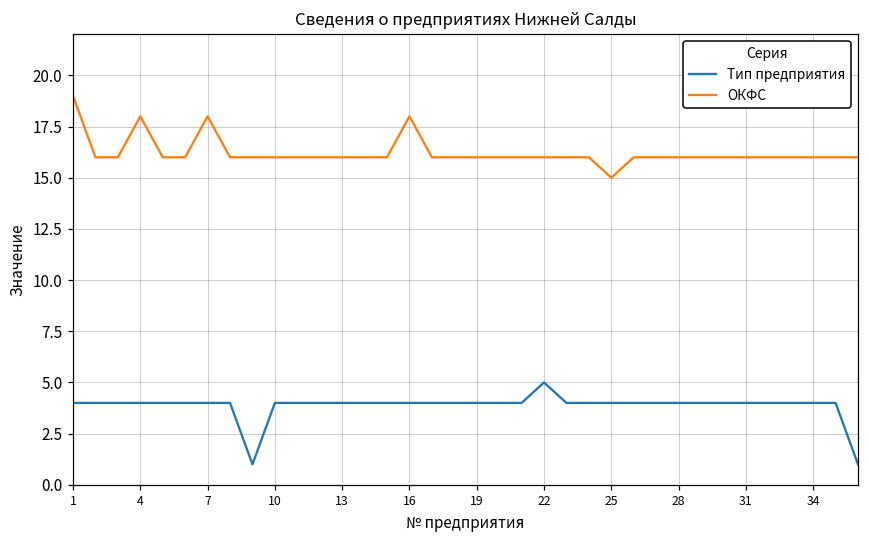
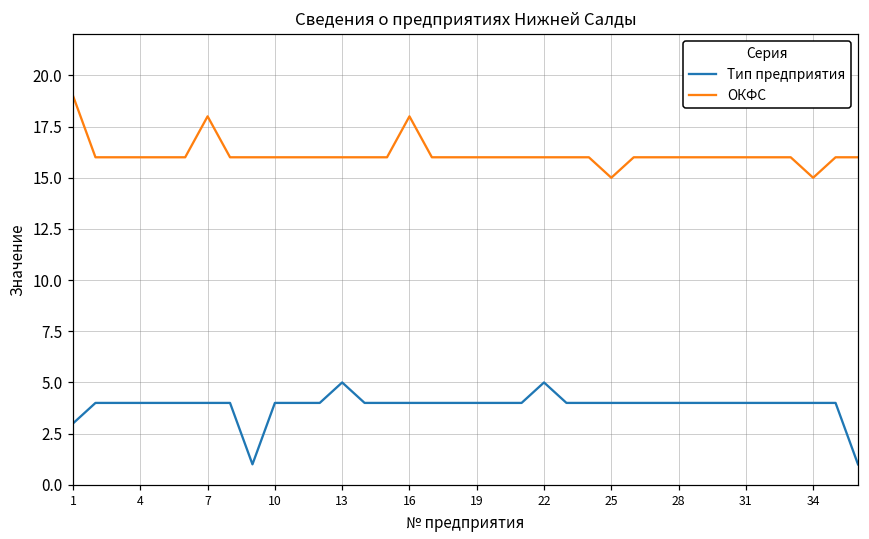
  {
    "Тип предприятия": {
-     "1": 4,
+     "1": 3,
      "4": 4,
      "7": 4,
      "10": 4,
-     "13": 4,
+     "13": 5,
      "16": 4,
      "19": 4,
      "22": 5,
      "25": 4,
      "28": 4,
      "31": 4,
      "34": 4
    },
    "ОКФС": {
      "1": 19,
-     "4": 18,
+     "4": 16,
      "7": 18,
      "10": 16,
      "13": 16,
      "16": 18,
      "19": 16,
      "22": 16,
      "25": 15,
      "28": 16,
      "31": 16,
-     "34": 16
+     "34": 15
    }
  }
